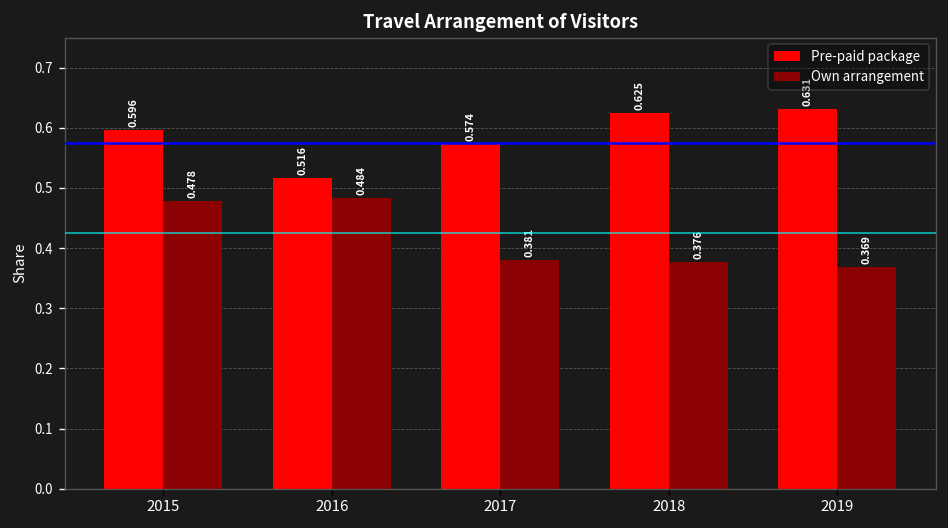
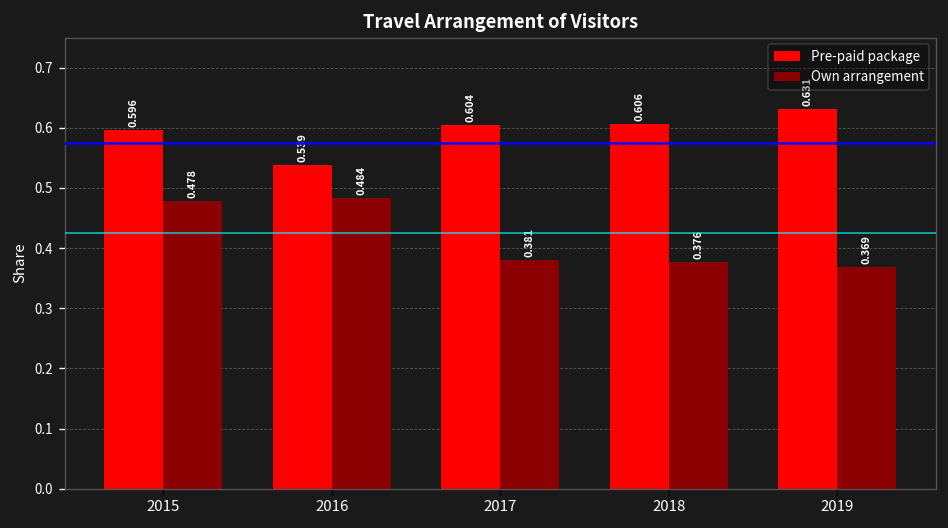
  {
    "Pre-paid package": {
      "2015": 0.596,
-     "2016": 0.516,
-     "2017": 0.574,
-     "2018": 0.625
+     "2016": 0.539,
+     "2017": 0.604,
+     "2018": 0.606
    },
    "Own arrangement": {
      "2015": 0.478,
      "2016": 0.484,
      "2017": 0.381,
      "2018": 0.376,
      "2019": 0.369
    }
  }
